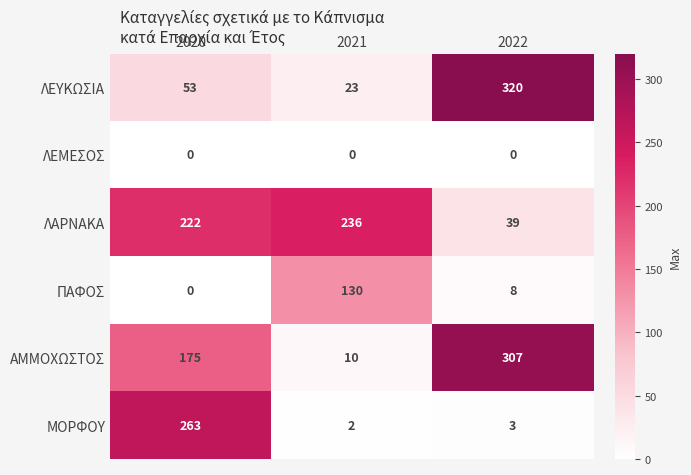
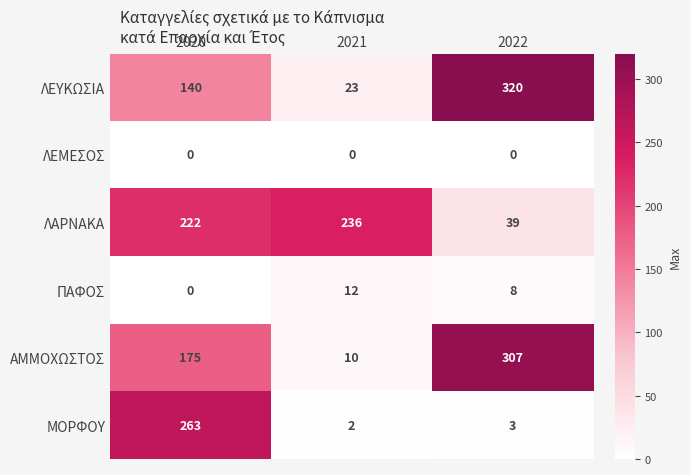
  {
    "ΛΕΥΚΩΣΙΑ": {
-     "2020": 53,
+     "2020": 140,
      "2021": 23,
      "2022": 320
    },
    "ΛΕΜΕΣΟΣ": {
      "2020": 0,
      "2021": 0,
      "2022": 0
    },
    "ΛΑΡΝΑΚΑ": {
      "2020": 222,
      "2021": 236,
      "2022": 39
    },
    "ΠΑΦΟΣ": {
      "2020": 0,
-     "2021": 130,
+     "2021": 12,
      "2022": 8
    },
    "ΑΜΜΟΧΩΣΤΟΣ": {
      "2020": 175,
      "2021": 10,
      "2022": 307
    },
    "ΜΟΡΦΟΥ": {
      "2020": 263,
      "2021": 2,
      "2022": 3
    }
  }
